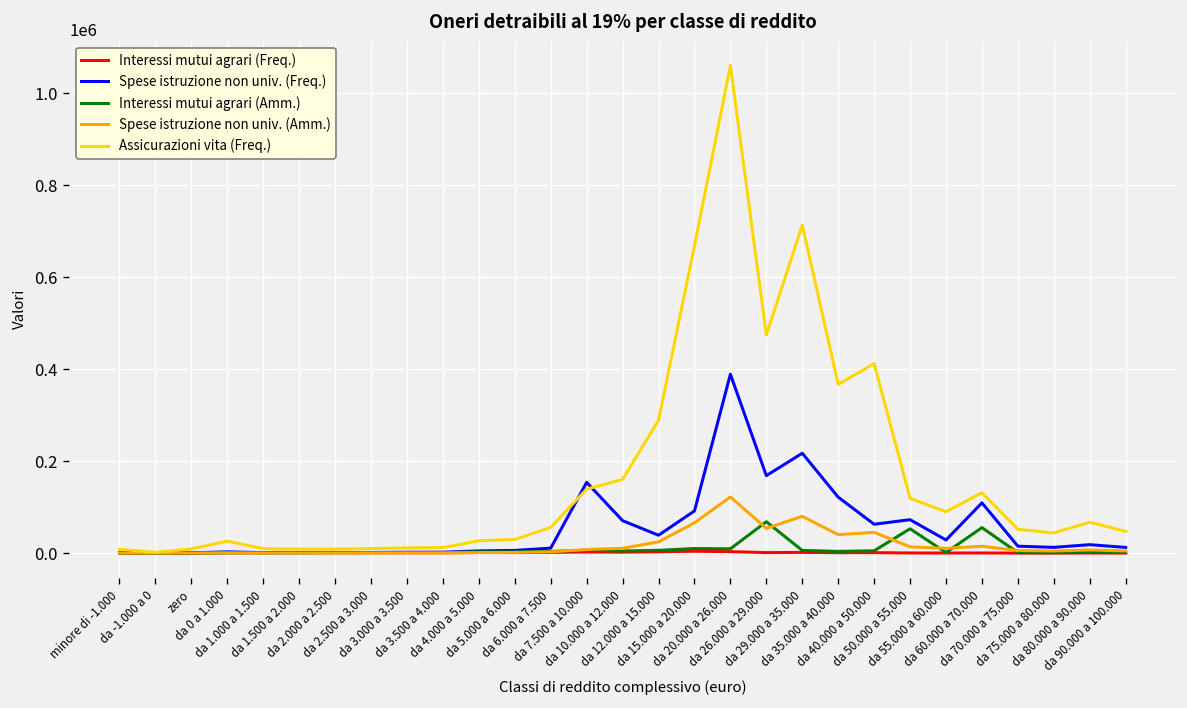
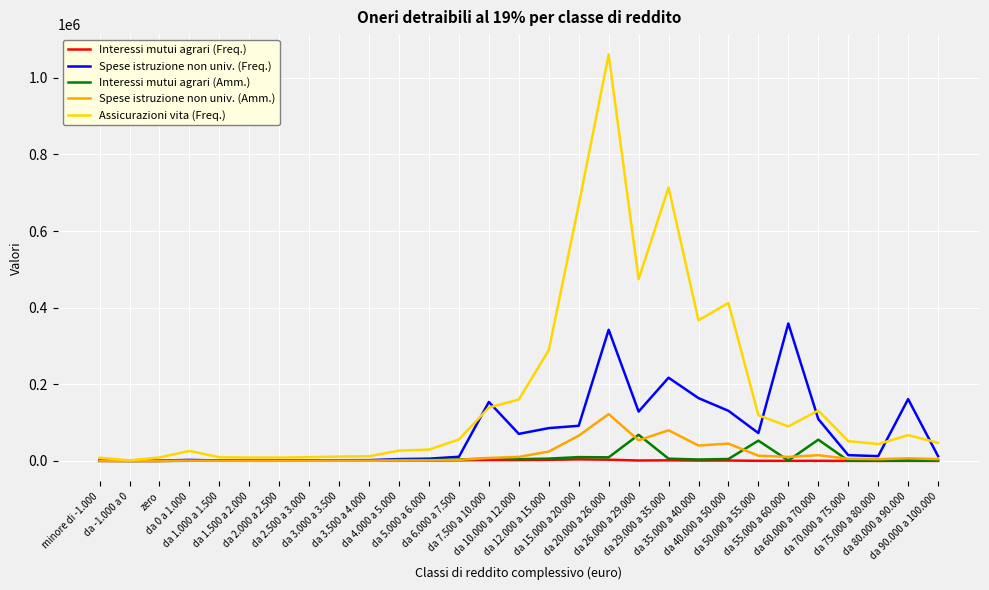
  {
    "Interessi mutui agrari (Freq.)": {
      "da 26.000 a 29.000": 0,
      "da 50.000 a 55.000": 0,
      "da 60.000 a 70.000": 0
    },
    "Spese istruzione non univ. (Freq.)": {
      "da 6.000 a 7.500": 10000,
      "da 7.500 a 10.000": 150000,
      "da 10.000 a 12.000": 70000,
-     "da 12.000 a 15.000": 40000,
+     "da 12.000 a 15.000": 90000,
      "da 15.000 a 20.000": 90000,
-     "da 20.000 a 26.000": 390000,
-     "da 26.000 a 29.000": 170000,
+     "da 20.000 a 26.000": 340000,
+     "da 26.000 a 29.000": 130000,
      "da 29.000 a 35.000": 220000,
-     "da 35.000 a 40.000": 120000,
-     "da 40.000 a 50.000": 60000,
+     "da 35.000 a 40.000": 160000,
+     "da 40.000 a 50.000": 130000,
      "da 50.000 a 55.000": 70000,
-     "da 55.000 a 60.000": 30000,
+     "da 55.000 a 60.000": 360000,
      "da 60.000 a 70.000": 110000,
      "da 70.000 a 75.000": 20000,
      "da 75.000 a 80.000": 10000,
-     "da 80.000 a 90.000": 20000,
+     "da 80.000 a 90.000": 160000,
      "da 90.000 a 100.000": 10000
    },
    "Interessi mutui agrari (Amm.)": {
      "da 26.000 a 29.000": 70000,
      "da 50.000 a 55.000": 50000,
      "da 60.000 a 70.000": 60000
    }
  }
